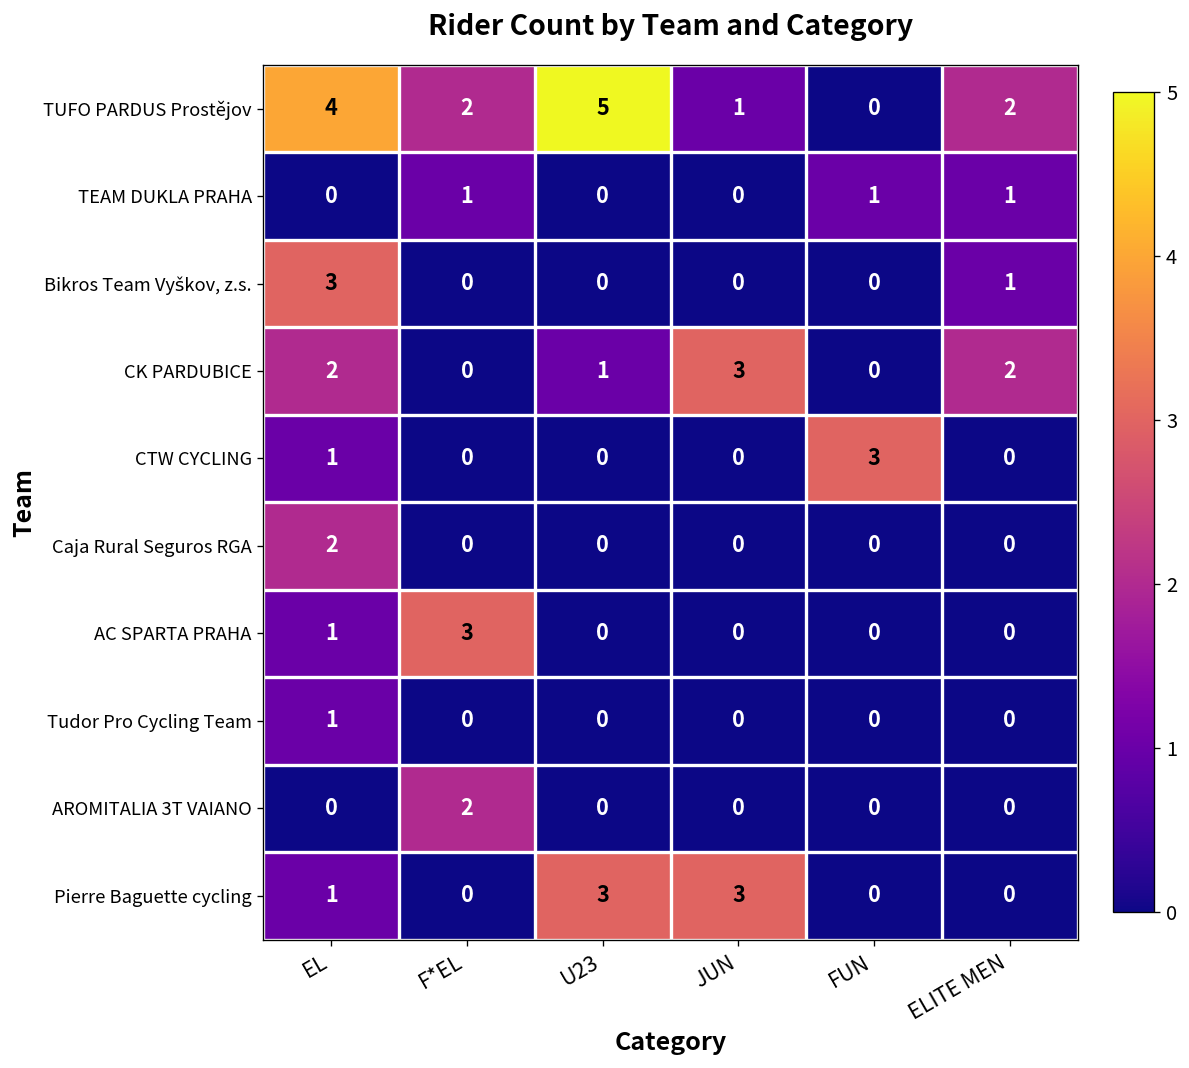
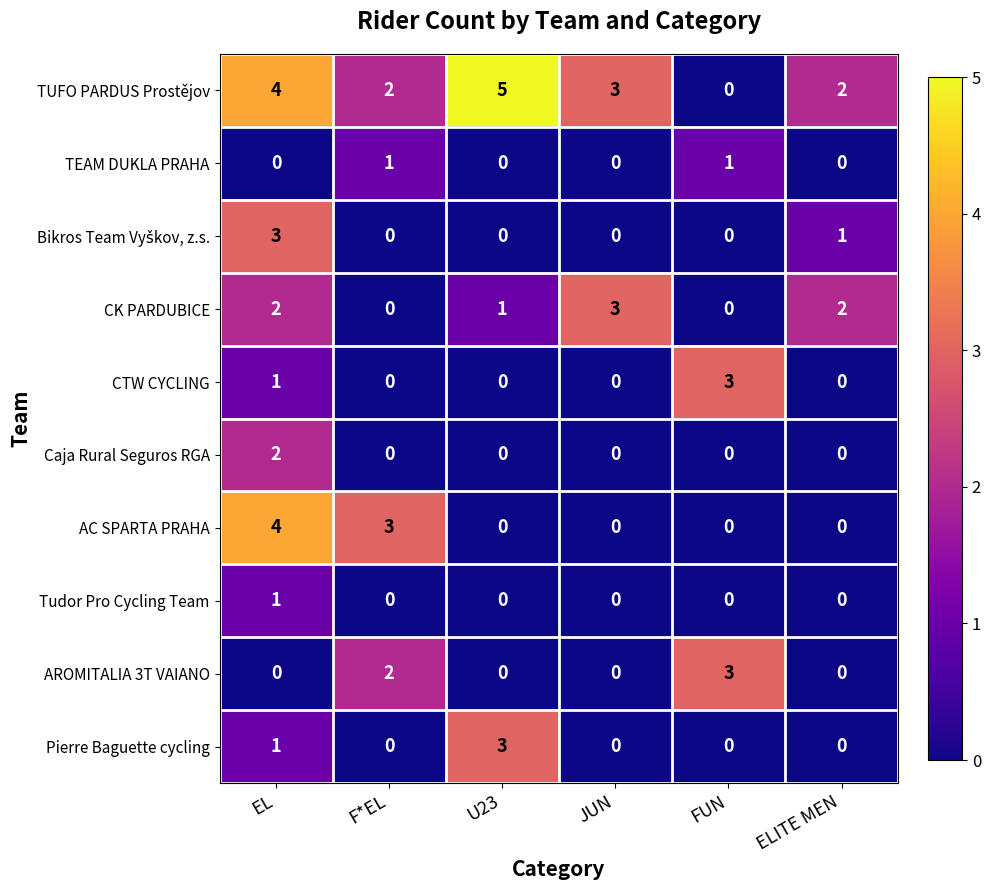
  {
    "TUFO PARDUS Prostějov": {
      "EL": 4,
      "F*EL": 2,
      "U23": 5,
-     "JUN": 1,
+     "JUN": 3,
      "FUN": 0,
      "ELITE MEN": 2
    },
    "TEAM DUKLA PRAHA": {
      "EL": 0,
      "F*EL": 1,
      "U23": 0,
      "JUN": 0,
      "FUN": 1,
-     "ELITE MEN": 1
+     "ELITE MEN": 0
    },
    "Bikros Team Vyškov, z.s.": {
      "EL": 3,
      "F*EL": 0,
      "U23": 0,
      "JUN": 0,
      "FUN": 0,
      "ELITE MEN": 1
    },
    "CK PARDUBICE": {
      "EL": 2,
      "F*EL": 0,
      "U23": 1,
      "JUN": 3,
      "FUN": 0,
      "ELITE MEN": 2
    },
    "CTW CYCLING": {
      "EL": 1,
      "F*EL": 0,
      "U23": 0,
      "JUN": 0,
      "FUN": 3,
      "ELITE MEN": 0
    },
    "Caja Rural Seguros RGA": {
      "EL": 2,
      "F*EL": 0,
      "U23": 0,
      "JUN": 0,
      "FUN": 0,
      "ELITE MEN": 0
    },
    "AC SPARTA PRAHA": {
-     "EL": 1,
+     "EL": 4,
      "F*EL": 3,
      "U23": 0,
      "JUN": 0,
      "FUN": 0,
      "ELITE MEN": 0
    },
    "Tudor Pro Cycling Team": {
      "EL": 1,
      "F*EL": 0,
      "U23": 0,
      "JUN": 0,
      "FUN": 0,
      "ELITE MEN": 0
    },
    "AROMITALIA 3T VAIANO": {
      "EL": 0,
      "F*EL": 2,
      "U23": 0,
      "JUN": 0,
-     "FUN": 0,
+     "FUN": 3,
      "ELITE MEN": 0
    },
    "Pierre Baguette cycling": {
      "EL": 1,
      "F*EL": 0,
      "U23": 3,
-     "JUN": 3,
+     "JUN": 0,
      "FUN": 0,
      "ELITE MEN": 0
    }
  }
